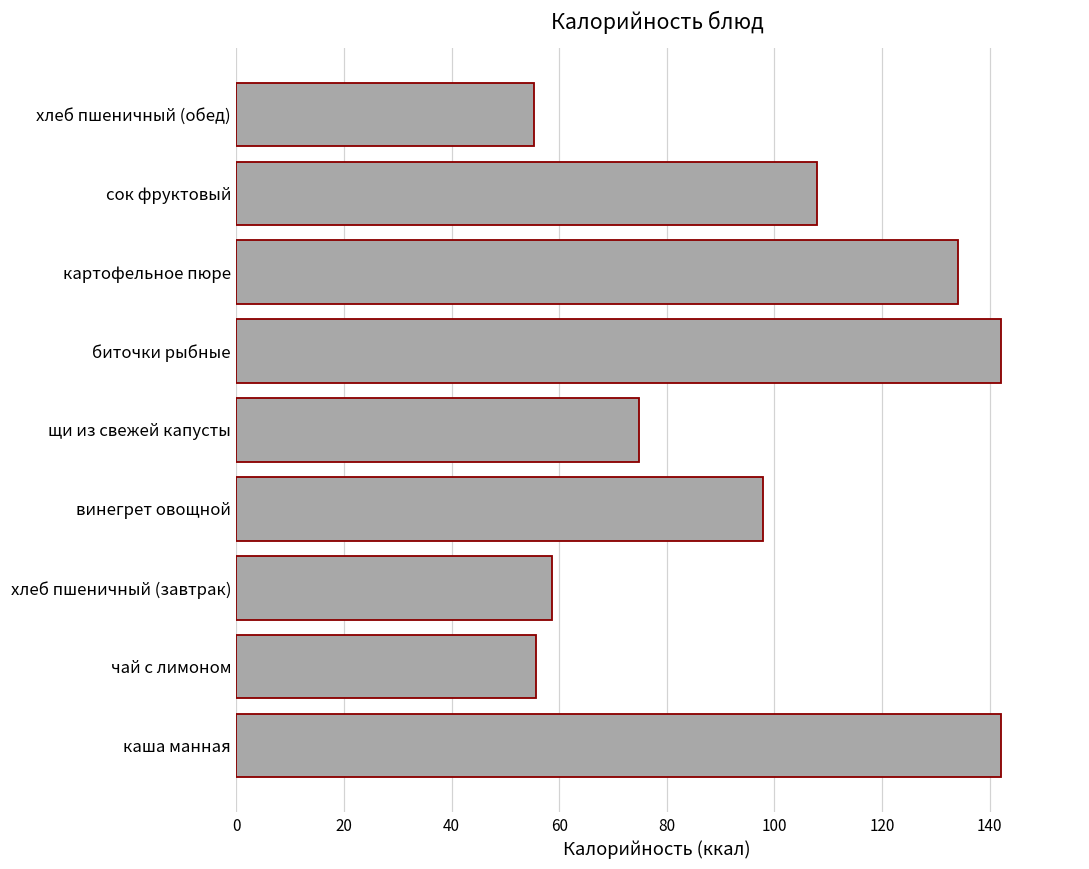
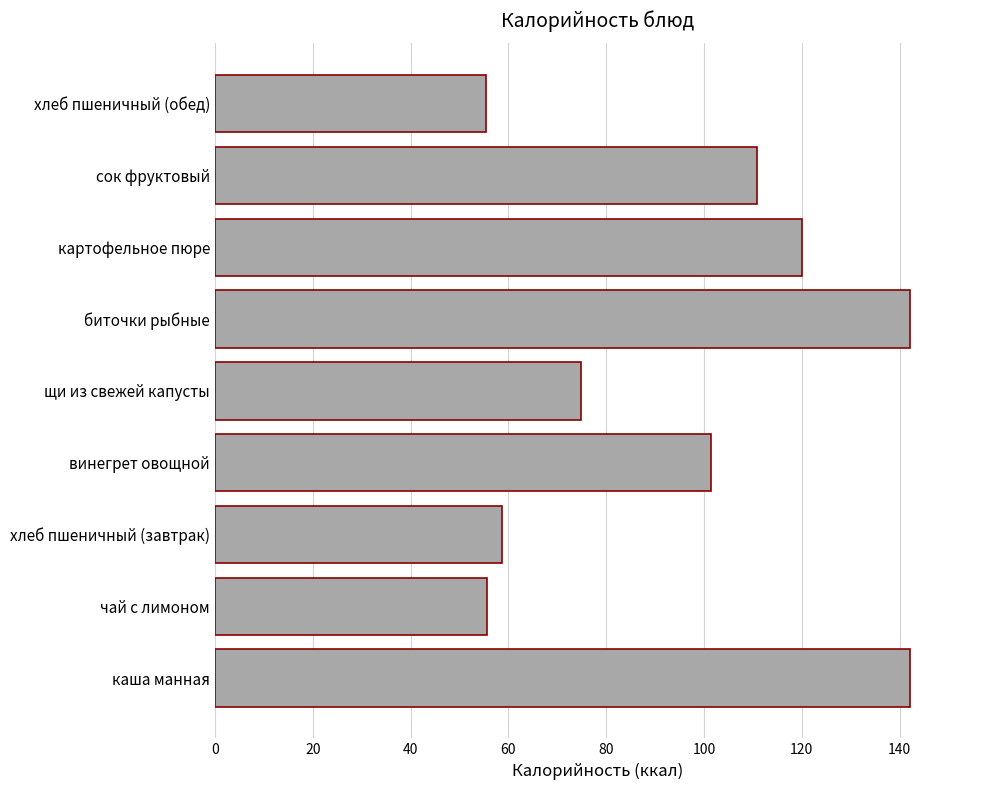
  {
    "хлеб пшеничный (обед)": 55,
-   "сок фруктовый": 108,
-   "картофельное пюре": 134,
+   "сок фруктовый": 111,
+   "картофельное пюре": 120,
    "биточки рыбные": 142,
    "щи из свежей капусты": 75,
-   "винегрет овощной": 98,
+   "винегрет овощной": 102,
    "хлеб пшеничный (завтрак)": 59,
    "чай с лимоном": 56,
    "каша манная": 142
  }
